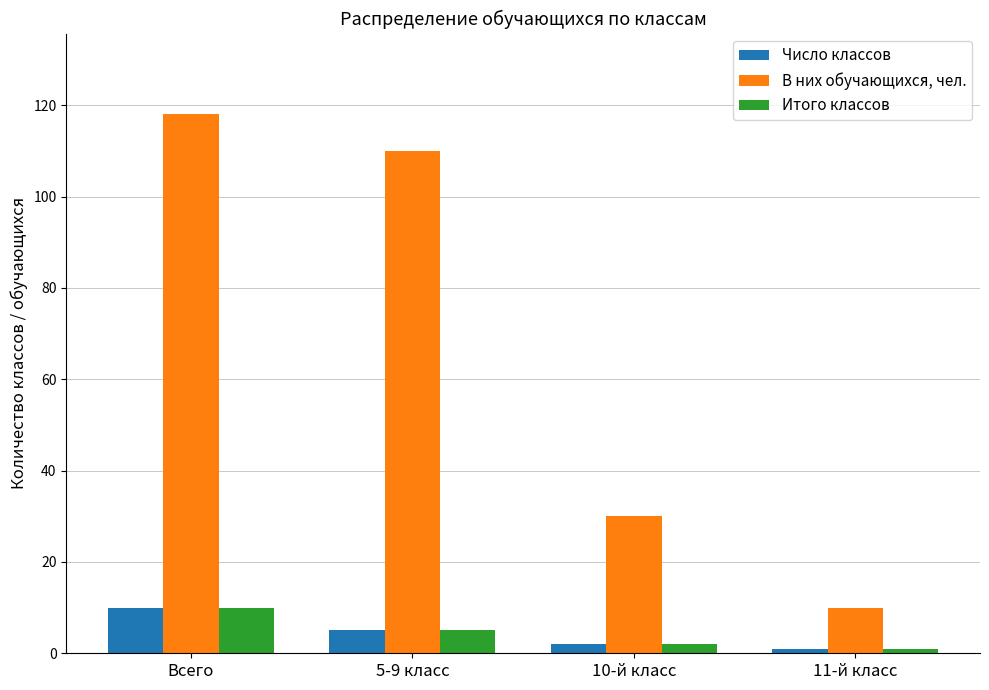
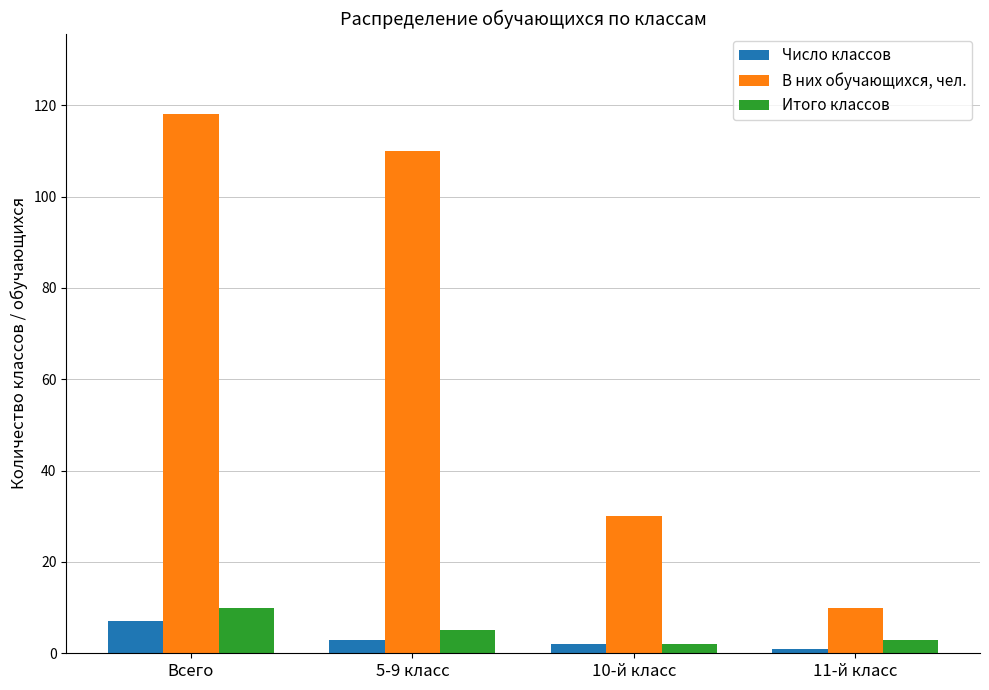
  {
    "Число классов": {
-     "Всего": 10,
-     "5-9 класс": 5,
+     "Всего": 7,
+     "5-9 класс": 3,
      "10-й класс": 2,
      "11-й класс": 1
    },
    "В них обучающихся, чел.": {
      "Всего": 118,
      "5-9 класс": 110,
      "10-й класс": 30,
      "11-й класс": 10
    },
    "Итого классов": {
      "Всего": 10,
      "5-9 класс": 5,
      "10-й класс": 2,
-     "11-й класс": 1
+     "11-й класс": 3
    }
  }
